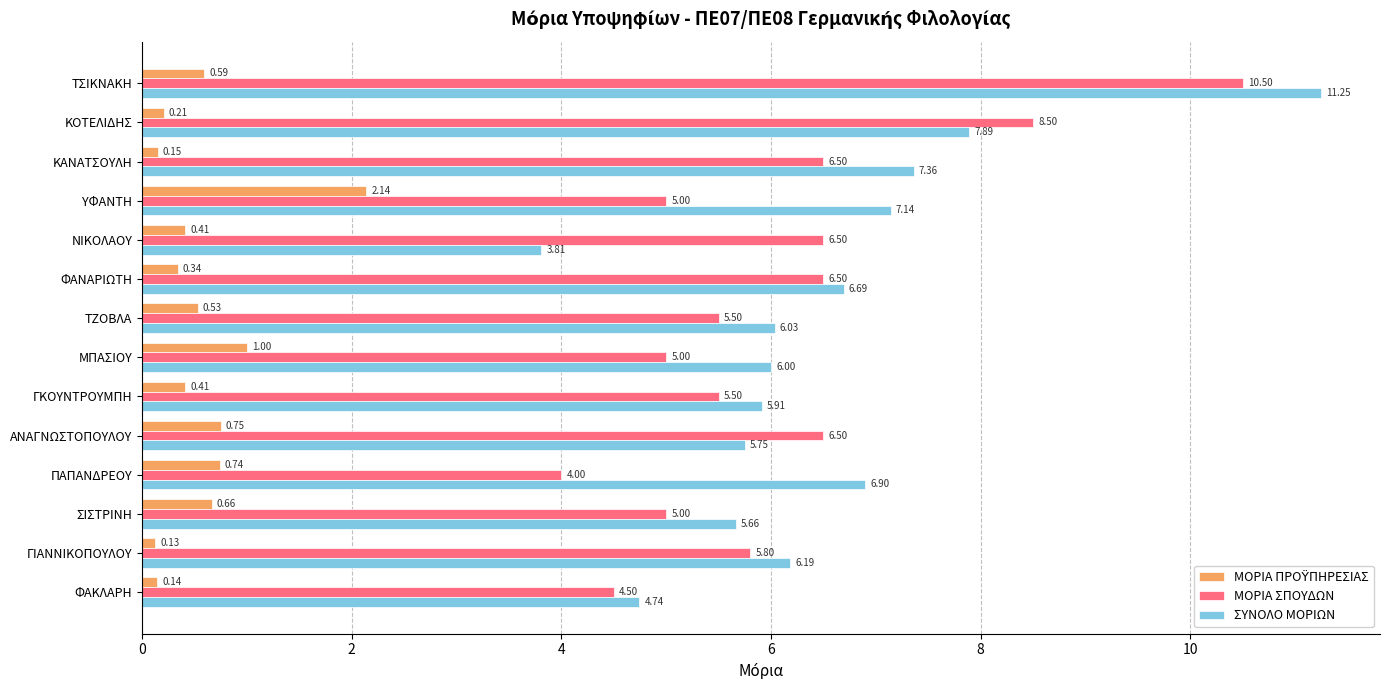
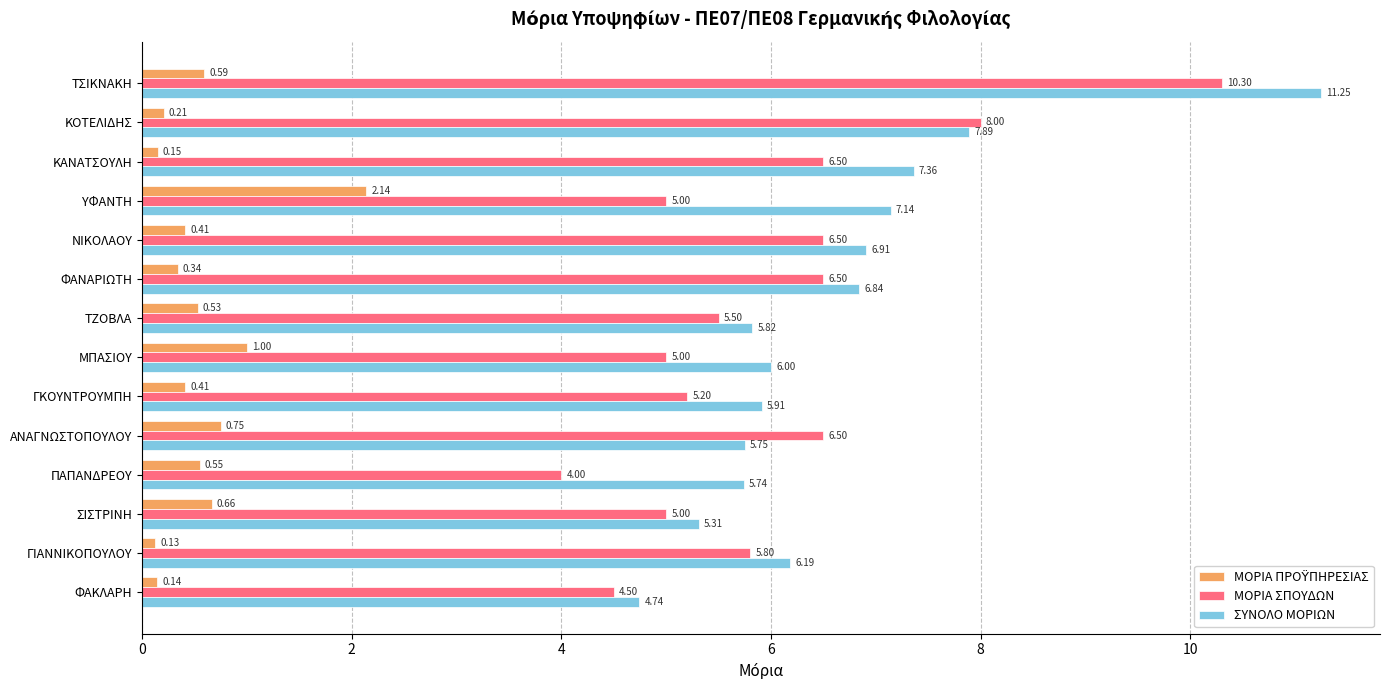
  {
    "ΜΟΡΙΑ ΠΡΟΫΠΗΡΕΣΙΑΣ": {
      "ΤΣΙΚΝΑΚΗ": 0.59,
      "ΚΟΤΕΛΙΔΗΣ": 0.21,
      "ΚΑΝΑΤΣΟΥΛΗ": 0.15,
      "ΥΦΑΝΤΗ": 2.14,
      "ΝΙΚΟΛΑΟΥ": 0.41,
      "ΦΑΝΑΡΙΩΤΗ": 0.34,
      "ΤΖΟΒΛΑ": 0.53,
      "ΜΠΑΣΙΟΥ": 1.00,
      "ΓΚΟΥΝΤΡΟΥΜΠΗ": 0.41,
      "ΑΝΑΓΝΩΣΤΟΠΟΥΛΟΥ": 0.75,
-     "ΠΑΠΑΝΔΡΕΟΥ": 0.74,
+     "ΠΑΠΑΝΔΡΕΟΥ": 0.55,
      "ΣΙΣΤΡΙΝΗ": 0.66,
      "ΓΙΑΝΝΙΚΟΠΟΥΛΟΥ": 0.13,
      "ΦΑΚΛΑΡΗ": 0.14
    },
    "ΜΟΡΙΑ ΣΠΟΥΔΩΝ": {
-     "ΤΣΙΚΝΑΚΗ": 10.50,
-     "ΚΟΤΕΛΙΔΗΣ": 8.50,
+     "ΤΣΙΚΝΑΚΗ": 10.30,
+     "ΚΟΤΕΛΙΔΗΣ": 8.00,
      "ΚΑΝΑΤΣΟΥΛΗ": 6.50,
      "ΥΦΑΝΤΗ": 5.00,
      "ΝΙΚΟΛΑΟΥ": 6.50,
      "ΦΑΝΑΡΙΩΤΗ": 6.50,
      "ΤΖΟΒΛΑ": 5.50,
      "ΜΠΑΣΙΟΥ": 5.00,
-     "ΓΚΟΥΝΤΡΟΥΜΠΗ": 5.50,
+     "ΓΚΟΥΝΤΡΟΥΜΠΗ": 5.20,
      "ΑΝΑΓΝΩΣΤΟΠΟΥΛΟΥ": 6.50,
      "ΠΑΠΑΝΔΡΕΟΥ": 4.00,
      "ΣΙΣΤΡΙΝΗ": 5.00,
      "ΓΙΑΝΝΙΚΟΠΟΥΛΟΥ": 5.80,
      "ΦΑΚΛΑΡΗ": 4.50
    },
    "ΣΥΝΟΛΟ ΜΟΡΙΩΝ": {
      "ΤΣΙΚΝΑΚΗ": 11.25,
      "ΚΟΤΕΛΙΔΗΣ": 7.89,
      "ΚΑΝΑΤΣΟΥΛΗ": 7.36,
      "ΥΦΑΝΤΗ": 7.14,
-     "ΝΙΚΟΛΑΟΥ": 3.81,
-     "ΦΑΝΑΡΙΩΤΗ": 6.69,
-     "ΤΖΟΒΛΑ": 6.03,
+     "ΝΙΚΟΛΑΟΥ": 6.91,
+     "ΦΑΝΑΡΙΩΤΗ": 6.84,
+     "ΤΖΟΒΛΑ": 5.82,
      "ΜΠΑΣΙΟΥ": 6.00,
      "ΓΚΟΥΝΤΡΟΥΜΠΗ": 5.91,
      "ΑΝΑΓΝΩΣΤΟΠΟΥΛΟΥ": 5.75,
-     "ΠΑΠΑΝΔΡΕΟΥ": 6.90,
-     "ΣΙΣΤΡΙΝΗ": 5.66,
+     "ΠΑΠΑΝΔΡΕΟΥ": 5.74,
+     "ΣΙΣΤΡΙΝΗ": 5.31,
      "ΓΙΑΝΝΙΚΟΠΟΥΛΟΥ": 6.19,
      "ΦΑΚΛΑΡΗ": 4.74
    }
  }
